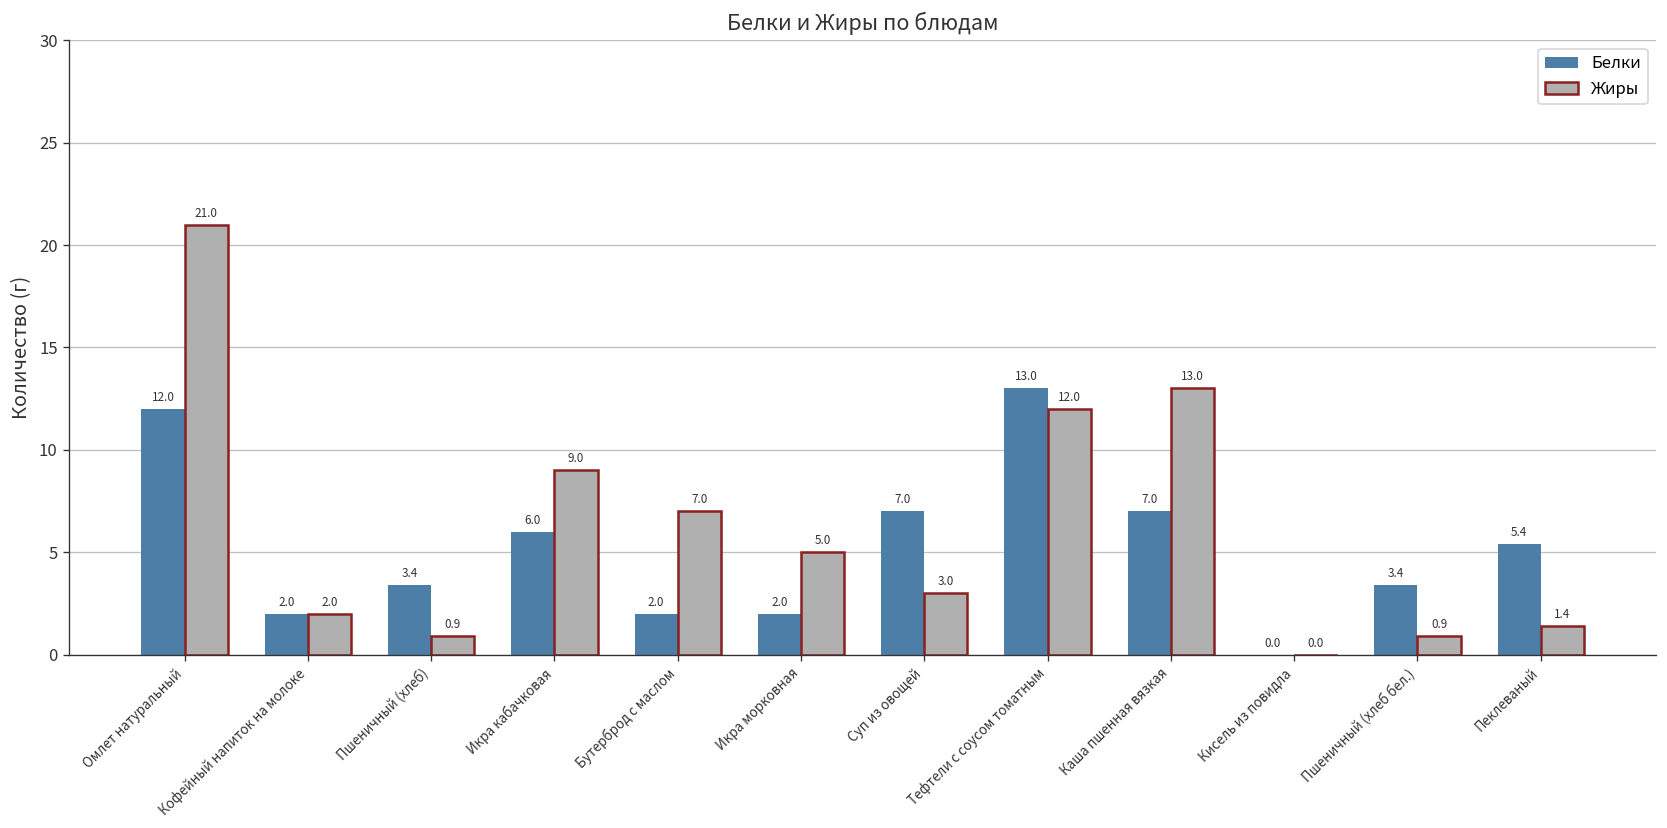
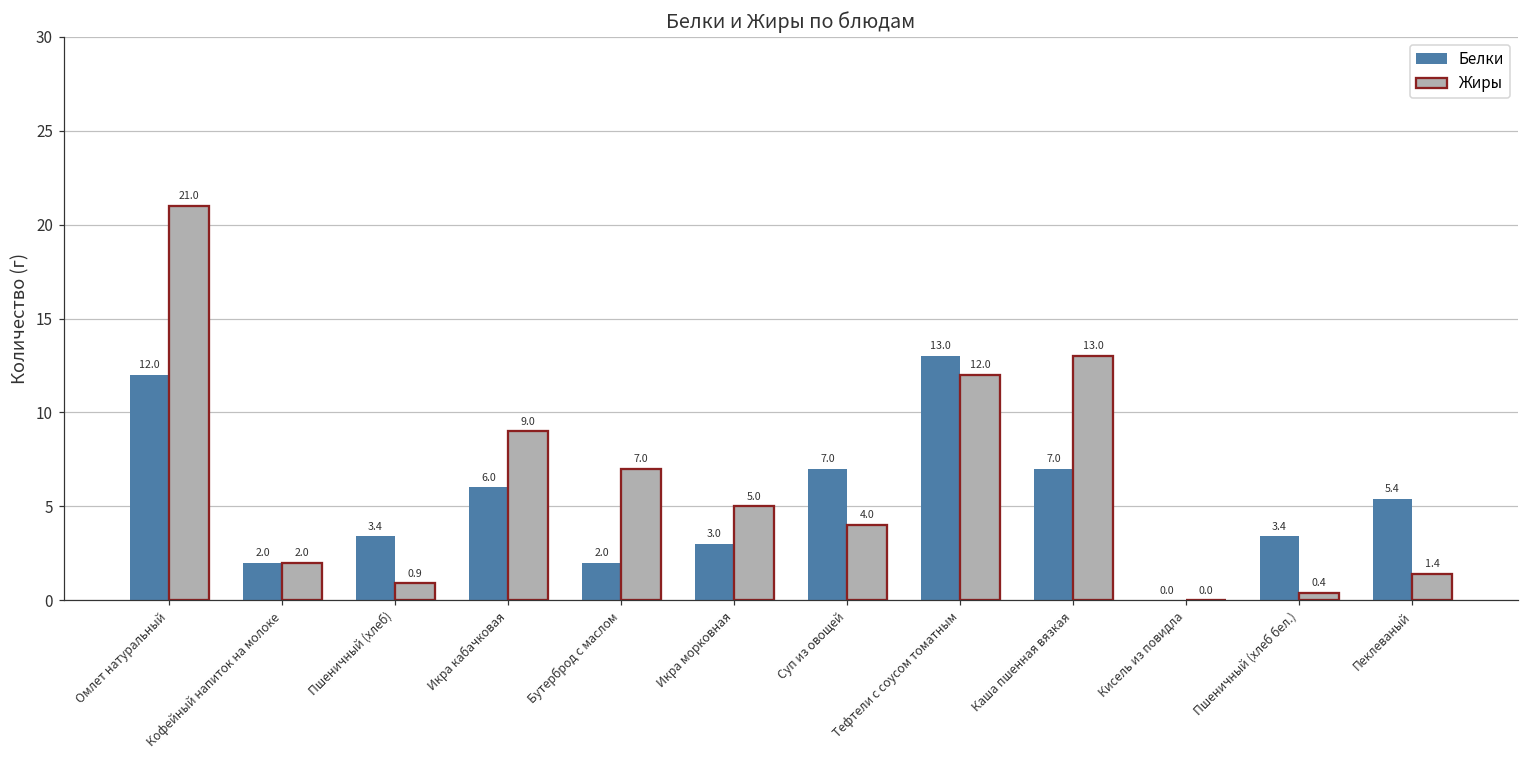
  {
    "Белки": {
      "Омлет натуральный": 12.0,
      "Кофейный напиток на молоке": 2.0,
      "Пшеничный (хлеб)": 3.4,
      "Икра кабачковая": 6.0,
      "Бутерброд с маслом": 2.0,
-     "Икра морковная": 2.0,
+     "Икра морковная": 3.0,
      "Суп из овощей": 7.0,
      "Тефтели с соусом томатным": 13.0,
      "Каша пшенная вязкая": 7.0,
      "Кисель из повидла": 0.0,
      "Пшеничный (хлеб бел.)": 3.4,
      "Пеклеваный": 5.4
    },
    "Жиры": {
      "Омлет натуральный": 21.0,
      "Кофейный напиток на молоке": 2.0,
      "Пшеничный (хлеб)": 0.9,
      "Икра кабачковая": 9.0,
      "Бутерброд с маслом": 7.0,
      "Икра морковная": 5.0,
-     "Суп из овощей": 3.0,
+     "Суп из овощей": 4.0,
      "Тефтели с соусом томатным": 12.0,
      "Каша пшенная вязкая": 13.0,
      "Кисель из повидла": 0.0,
-     "Пшеничный (хлеб бел.)": 0.9,
+     "Пшеничный (хлеб бел.)": 0.4,
      "Пеклеваный": 1.4
    }
  }
